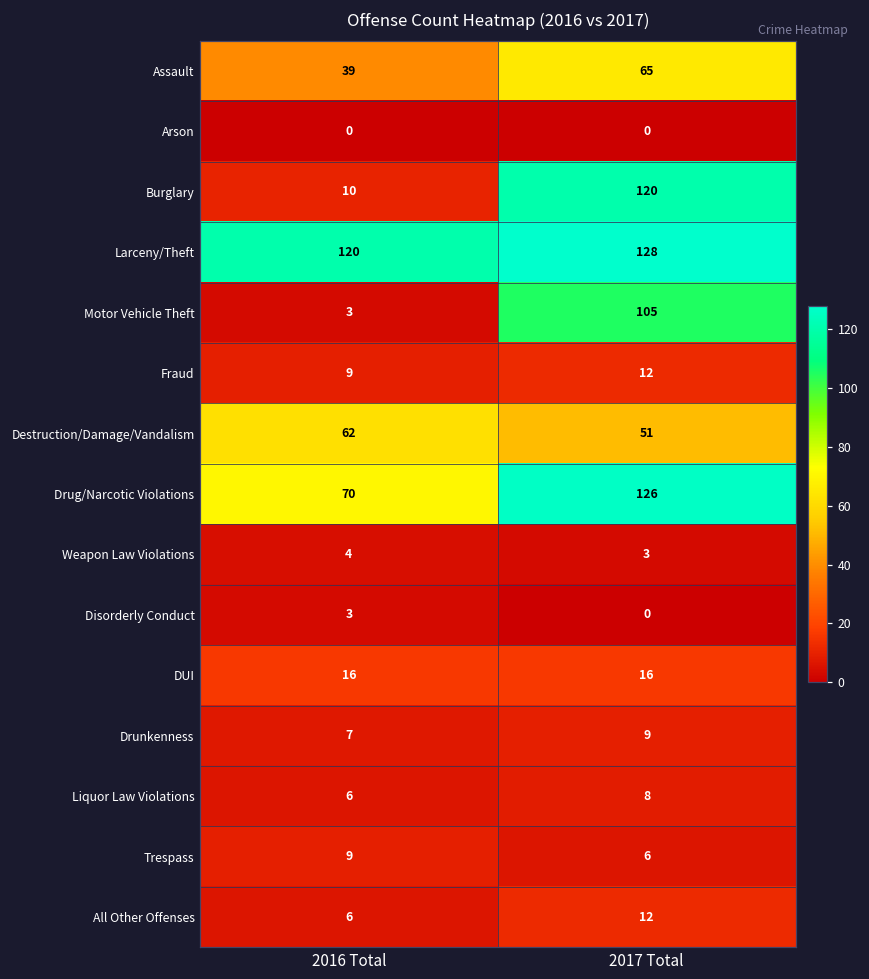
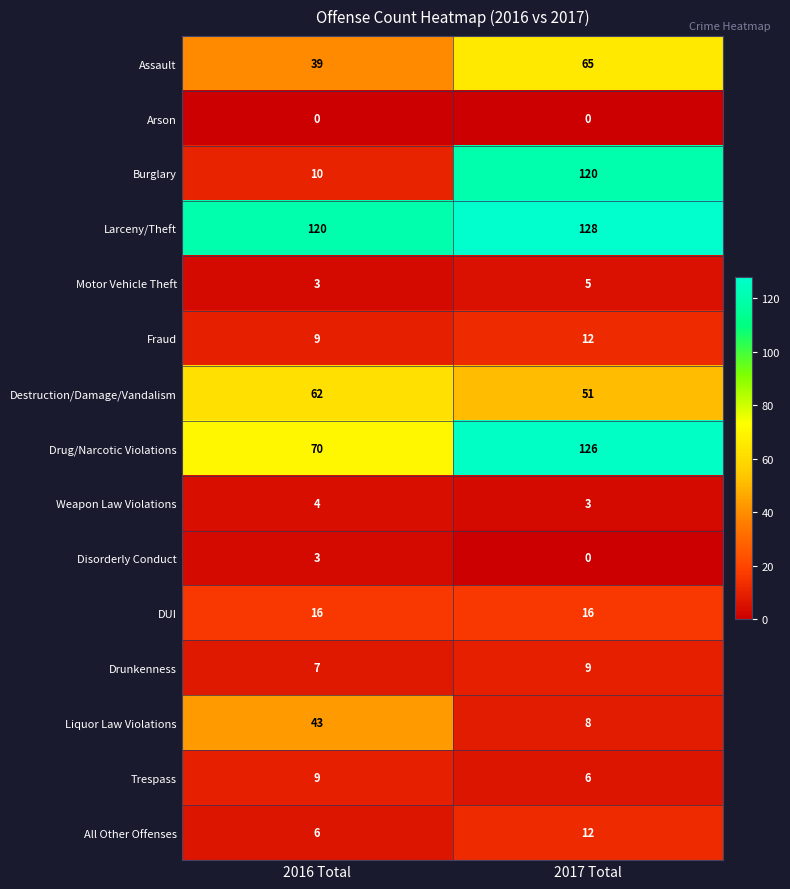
  {
    "Assault": {
      "2016 Total": 39,
      "2017 Total": 65
    },
    "Arson": {
      "2016 Total": 0,
      "2017 Total": 0
    },
    "Burglary": {
      "2016 Total": 10,
      "2017 Total": 120
    },
    "Larceny/Theft": {
      "2016 Total": 120,
      "2017 Total": 128
    },
    "Motor Vehicle Theft": {
      "2016 Total": 3,
-     "2017 Total": 105
+     "2017 Total": 5
    },
    "Fraud": {
      "2016 Total": 9,
      "2017 Total": 12
    },
    "Destruction/Damage/Vandalism": {
      "2016 Total": 62,
      "2017 Total": 51
    },
    "Drug/Narcotic Violations": {
      "2016 Total": 70,
      "2017 Total": 126
    },
    "Weapon Law Violations": {
      "2016 Total": 4,
      "2017 Total": 3
    },
    "Disorderly Conduct": {
      "2016 Total": 3,
      "2017 Total": 0
    },
    "DUI": {
      "2016 Total": 16,
      "2017 Total": 16
    },
    "Drunkenness": {
      "2016 Total": 7,
      "2017 Total": 9
    },
    "Liquor Law Violations": {
-     "2016 Total": 6,
+     "2016 Total": 43,
      "2017 Total": 8
    },
    "Trespass": {
      "2016 Total": 9,
      "2017 Total": 6
    },
    "All Other Offenses": {
      "2016 Total": 6,
      "2017 Total": 12
    }
  }
